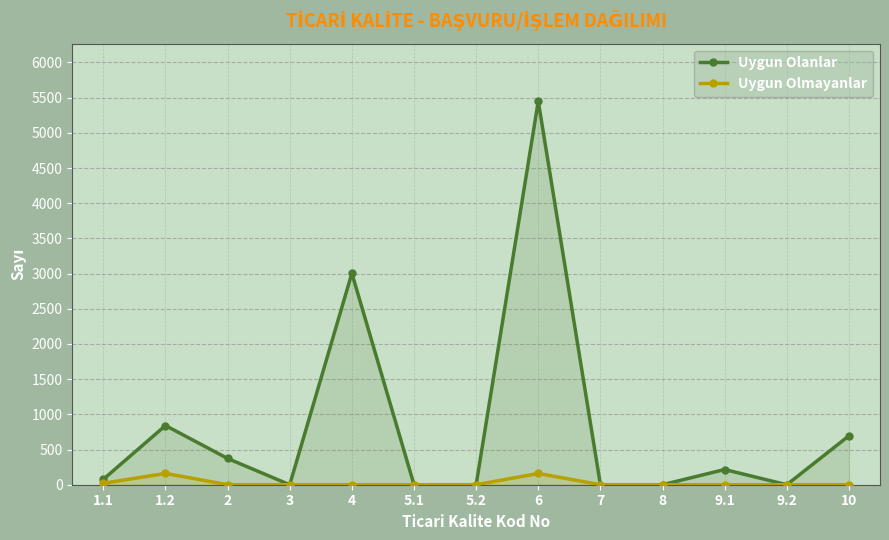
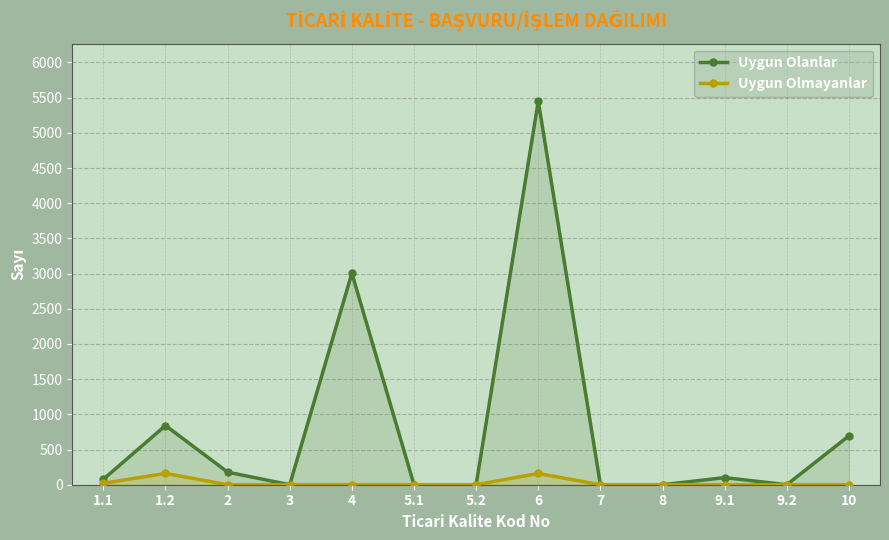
  {
    "Uygun Olanlar": {
      "1.1": 100,
      "1.2": 800,
-     "2": 400,
+     "2": 200,
      "4": 3000,
      "6": 5500,
-     "9.1": 200,
+     "9.1": 100,
      "10": 700
    },
    "Uygun Olmayanlar": {
      "1.1": 0,
      "1.2": 200,
      "2": 0,
      "4": 0,
      "6": 200,
      "9.1": 0,
      "10": 0
    }
  }
